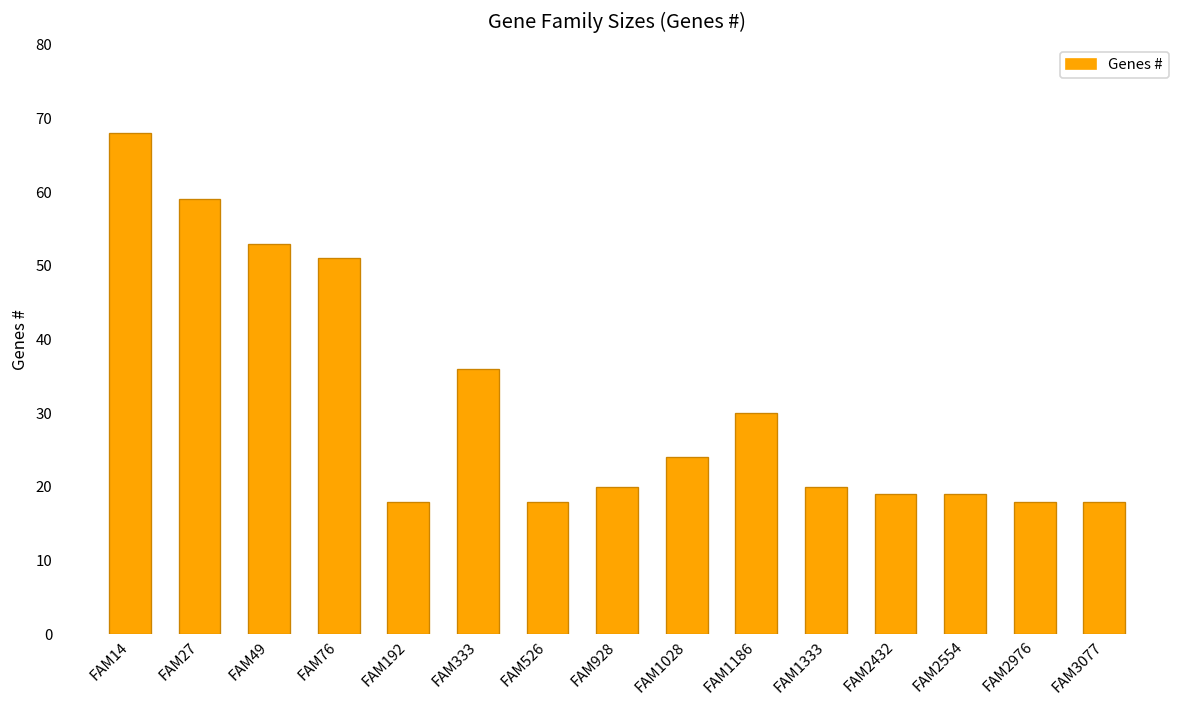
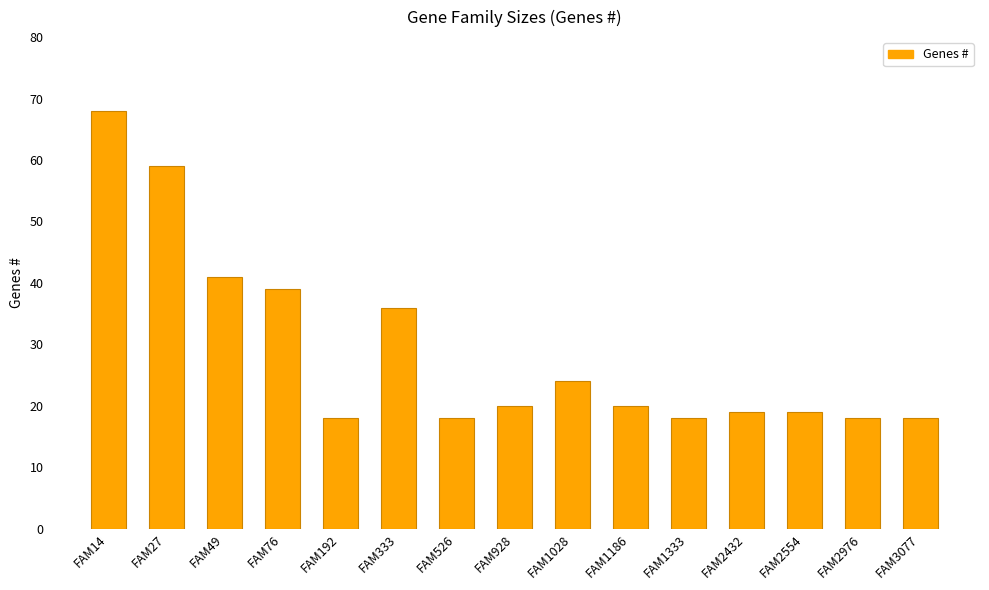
  {
    "FAM14": 68,
    "FAM27": 59,
-   "FAM49": 53,
-   "FAM76": 51,
+   "FAM49": 41,
+   "FAM76": 39,
    "FAM192": 18,
    "FAM333": 36,
    "FAM526": 18,
    "FAM928": 20,
    "FAM1028": 24,
-   "FAM1186": 30,
-   "FAM1333": 20,
+   "FAM1186": 20,
+   "FAM1333": 18,
    "FAM2432": 19,
    "FAM2554": 19,
    "FAM2976": 18,
    "FAM3077": 18
  }
